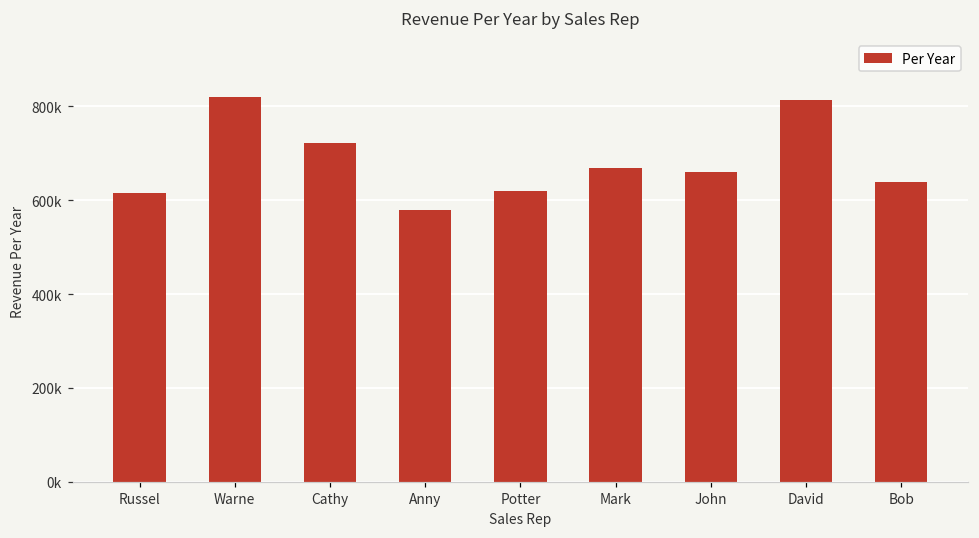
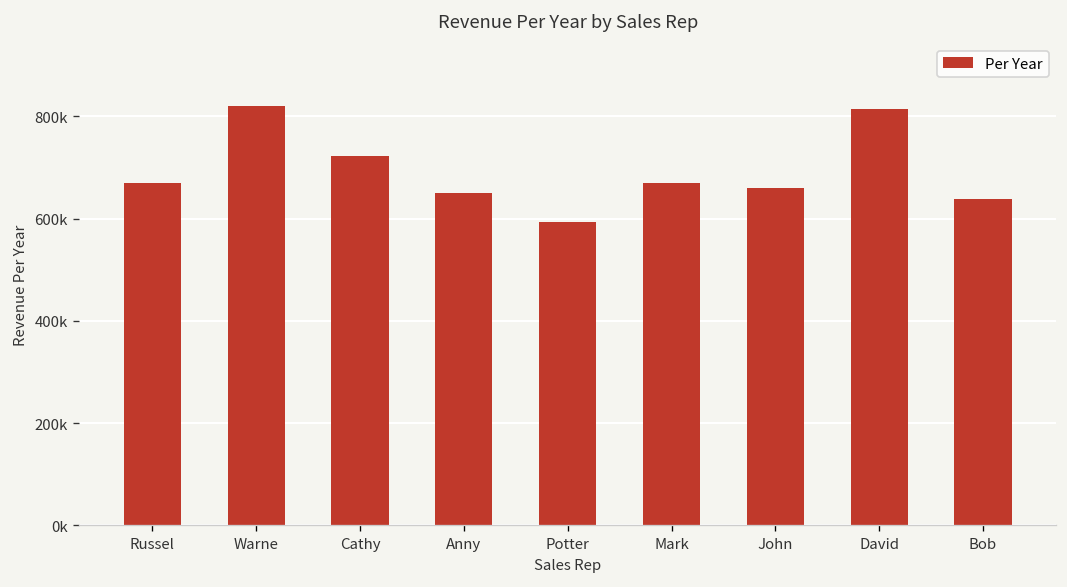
  {
-   "Russel": 610000,
+   "Russel": 670000,
    "Warne": 820000,
    "Cathy": 720000,
-   "Anny": 580000,
-   "Potter": 620000,
+   "Anny": 650000,
+   "Potter": 590000,
    "Mark": 670000,
    "John": 660000,
    "David": 810000,
    "Bob": 640000
  }
